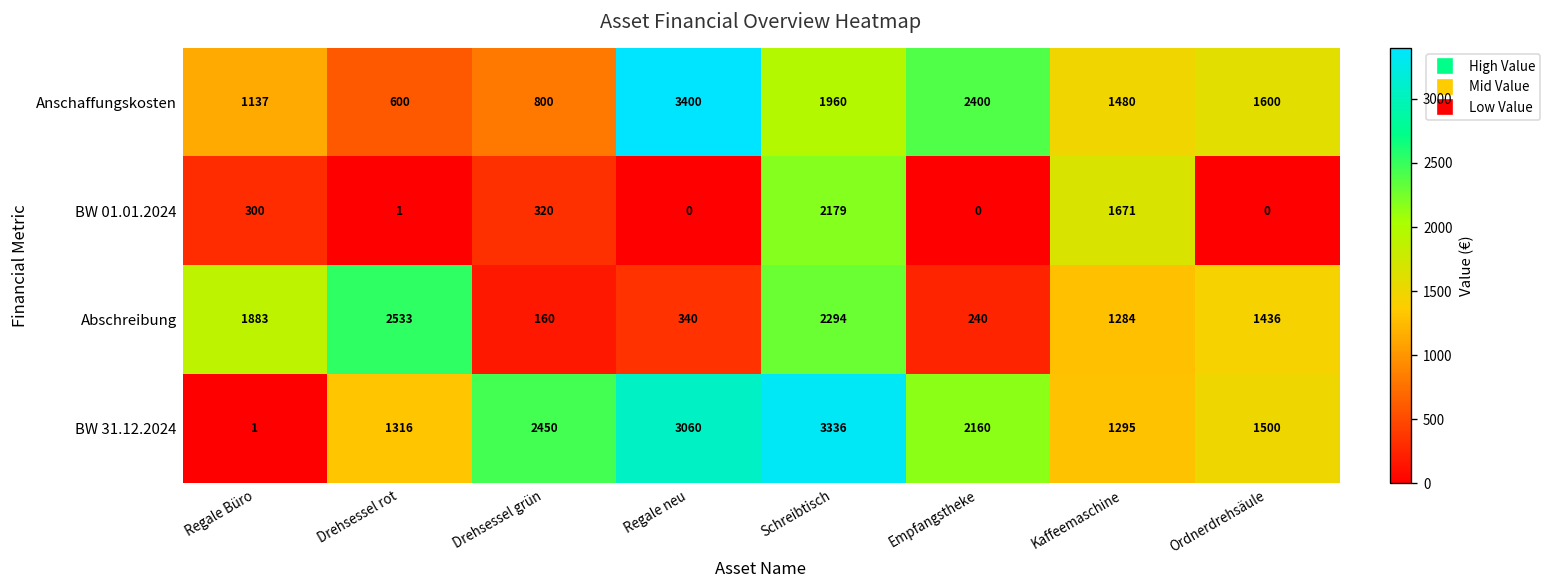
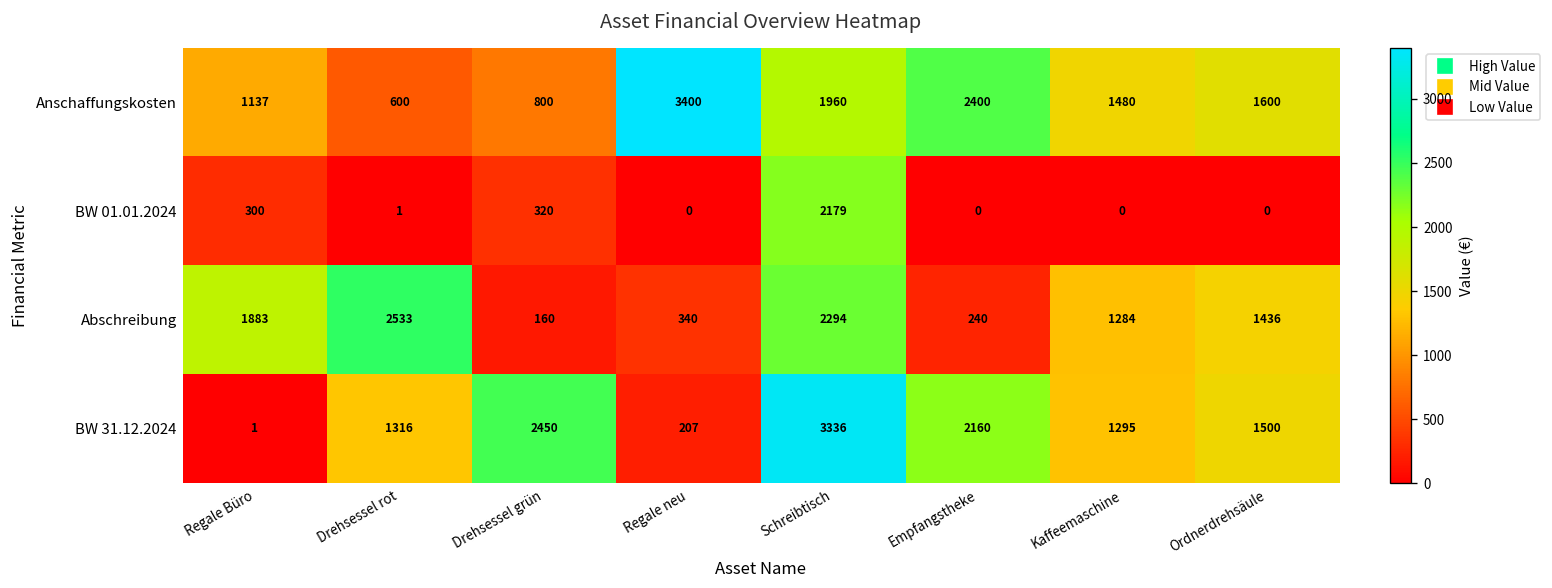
  {
    "Anschaffungskosten": {
      "Regale Büro": 1137,
      "Drehsessel rot": 600,
      "Drehsessel grün": 800,
      "Regale neu": 3400,
      "Schreibtisch": 1960,
      "Empfangstheke": 2400,
      "Kaffeemaschine": 1480,
      "Ordnerdrehsäule": 1600
    },
    "BW 01.01.2024": {
      "Regale Büro": 300,
      "Drehsessel rot": 1,
      "Drehsessel grün": 320,
      "Regale neu": 0,
      "Schreibtisch": 2179,
      "Empfangstheke": 0,
-     "Kaffeemaschine": 1671,
+     "Kaffeemaschine": 0,
      "Ordnerdrehsäule": 0
    },
    "Abschreibung": {
      "Regale Büro": 1883,
      "Drehsessel rot": 2533,
      "Drehsessel grün": 160,
      "Regale neu": 340,
      "Schreibtisch": 2294,
      "Empfangstheke": 240,
      "Kaffeemaschine": 1284,
      "Ordnerdrehsäule": 1436
    },
    "BW 31.12.2024": {
      "Regale Büro": 1,
      "Drehsessel rot": 1316,
      "Drehsessel grün": 2450,
-     "Regale neu": 3060,
+     "Regale neu": 207,
      "Schreibtisch": 3336,
      "Empfangstheke": 2160,
      "Kaffeemaschine": 1295,
      "Ordnerdrehsäule": 1500
    }
  }
